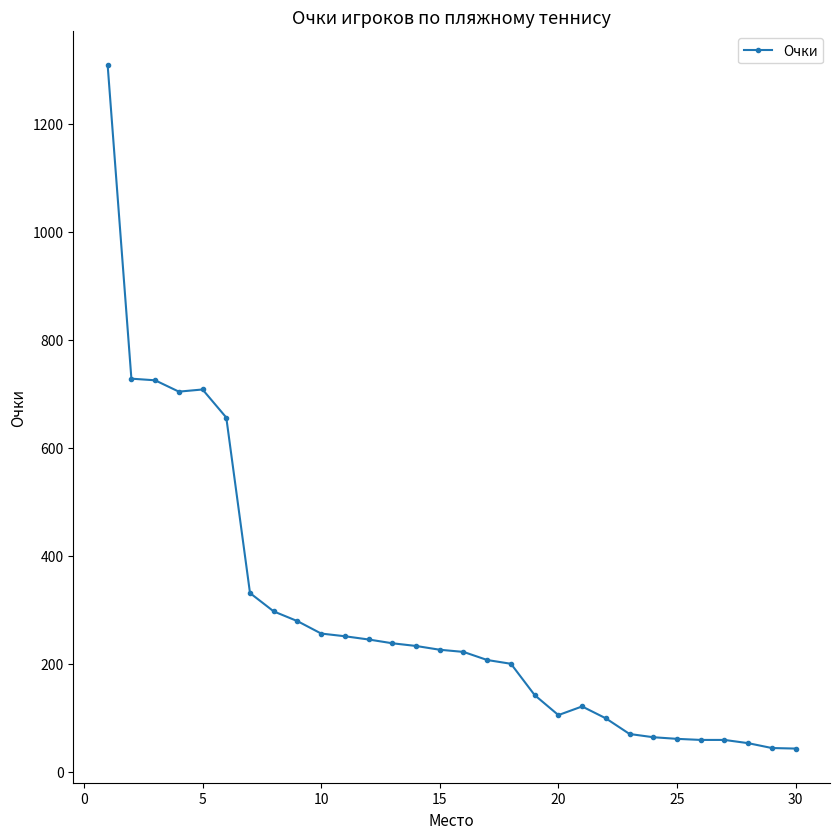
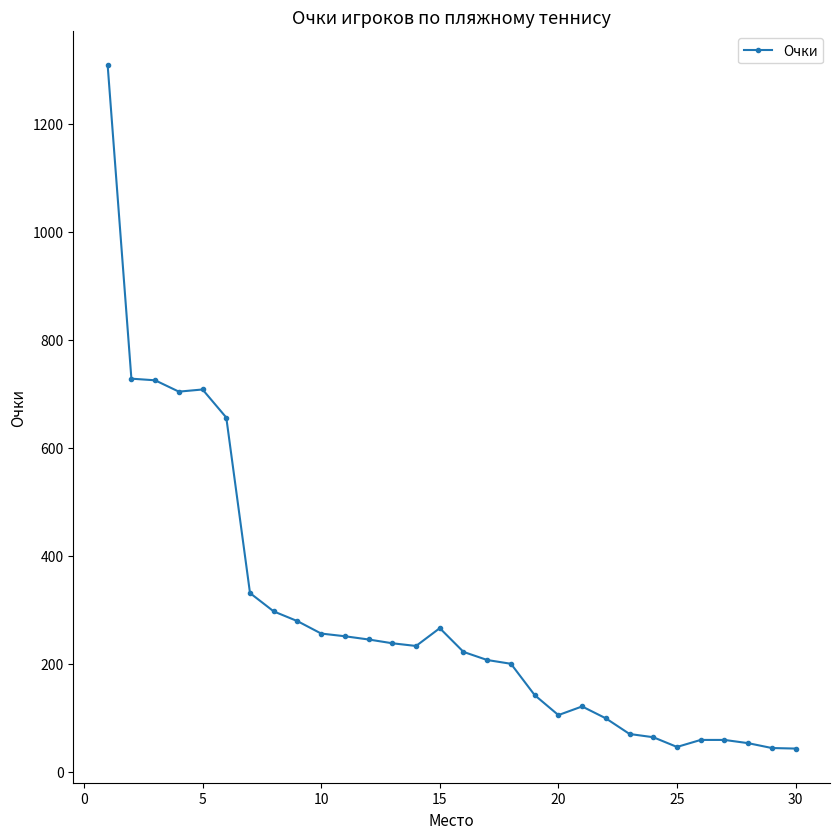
  {
    "5": 710,
    "10": 260,
-   "15": 230,
+   "15": 270,
    "20": 110,
-   "25": 60,
+   "25": 50,
    "30": 40
  }
